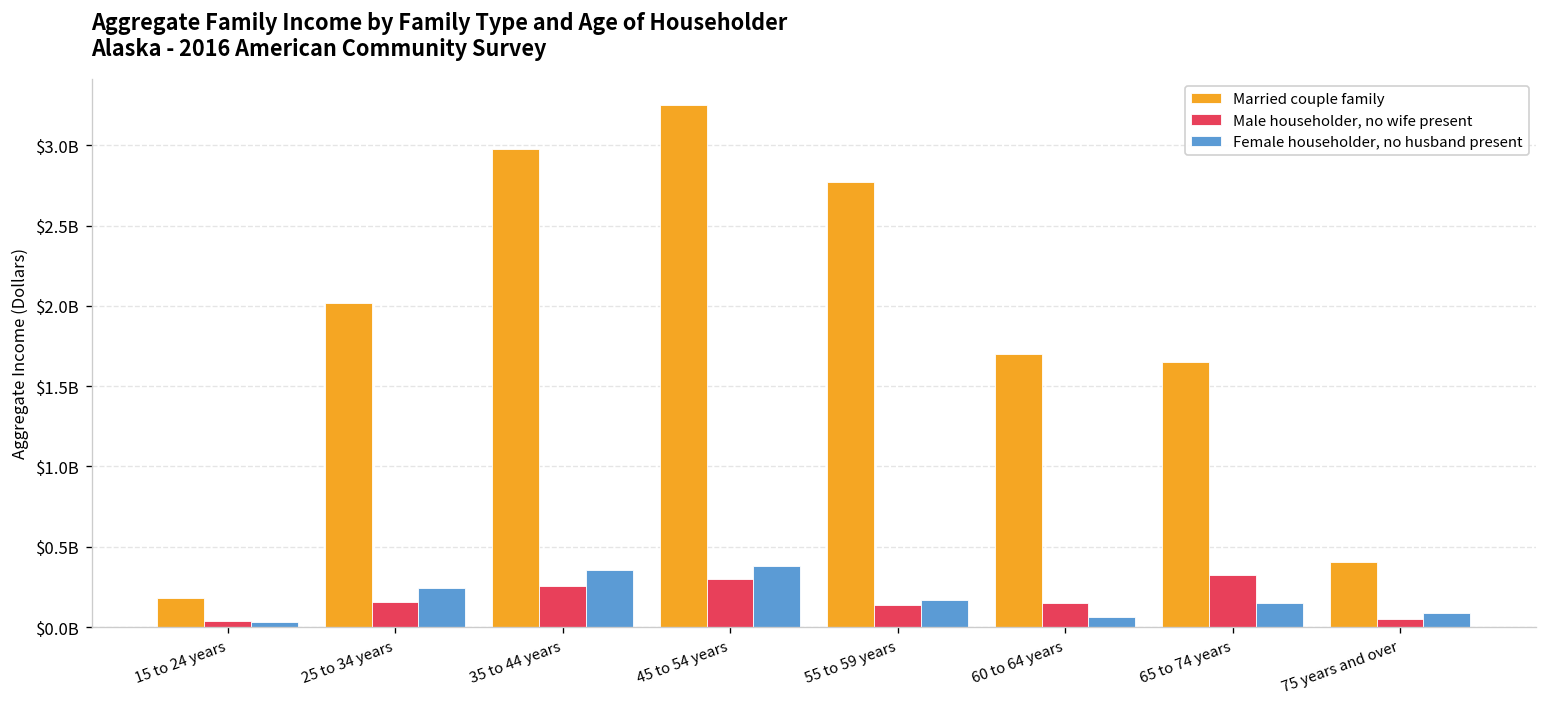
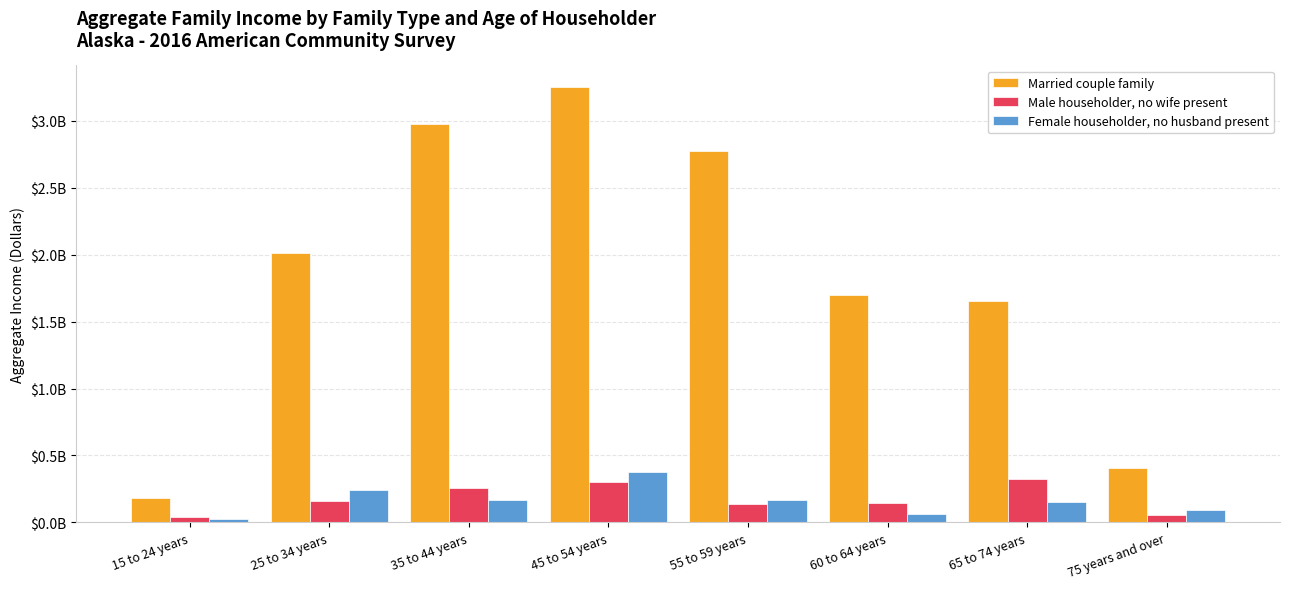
  {
    "Married couple family": {
      "15 to 24 years": "$180000000",
      "25 to 34 years": "$2020000000",
      "35 to 44 years": "$2980000000",
      "45 to 54 years": "$3250000000",
      "55 to 59 years": "$2770000000",
      "60 to 64 years": "$1700000000",
      "65 to 74 years": "$1650000000",
      "75 years and over": "$410000000"
    },
    "Male householder, no wife present": {
      "15 to 24 years": "$40000000",
      "25 to 34 years": "$160000000",
      "35 to 44 years": "$260000000",
      "45 to 54 years": "$300000000",
      "55 to 59 years": "$140000000",
      "60 to 64 years": "$150000000",
      "65 to 74 years": "$330000000",
      "75 years and over": "$50000000"
    },
    "Female householder, no husband present": {
      "15 to 24 years": "$30000000",
      "25 to 34 years": "$240000000",
-     "35 to 44 years": "$360000000",
+     "35 to 44 years": "$170000000",
      "45 to 54 years": "$380000000",
      "55 to 59 years": "$170000000",
      "60 to 64 years": "$60000000",
      "65 to 74 years": "$150000000",
      "75 years and over": "$90000000"
    }
  }
